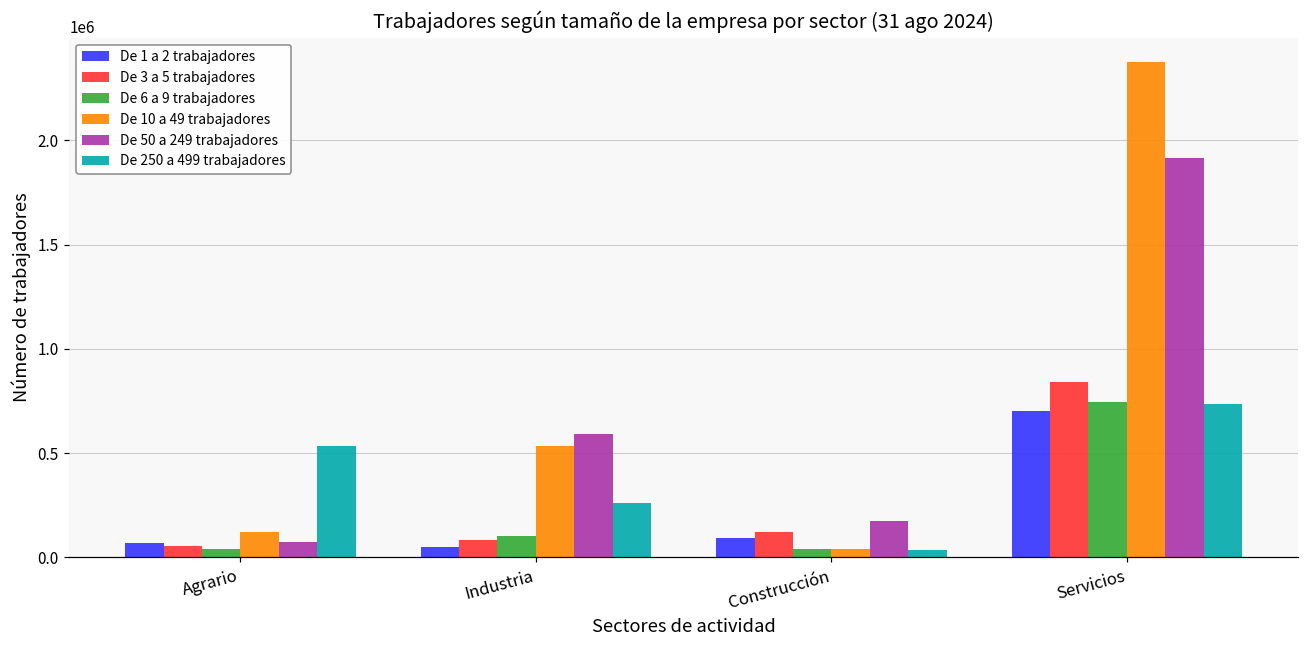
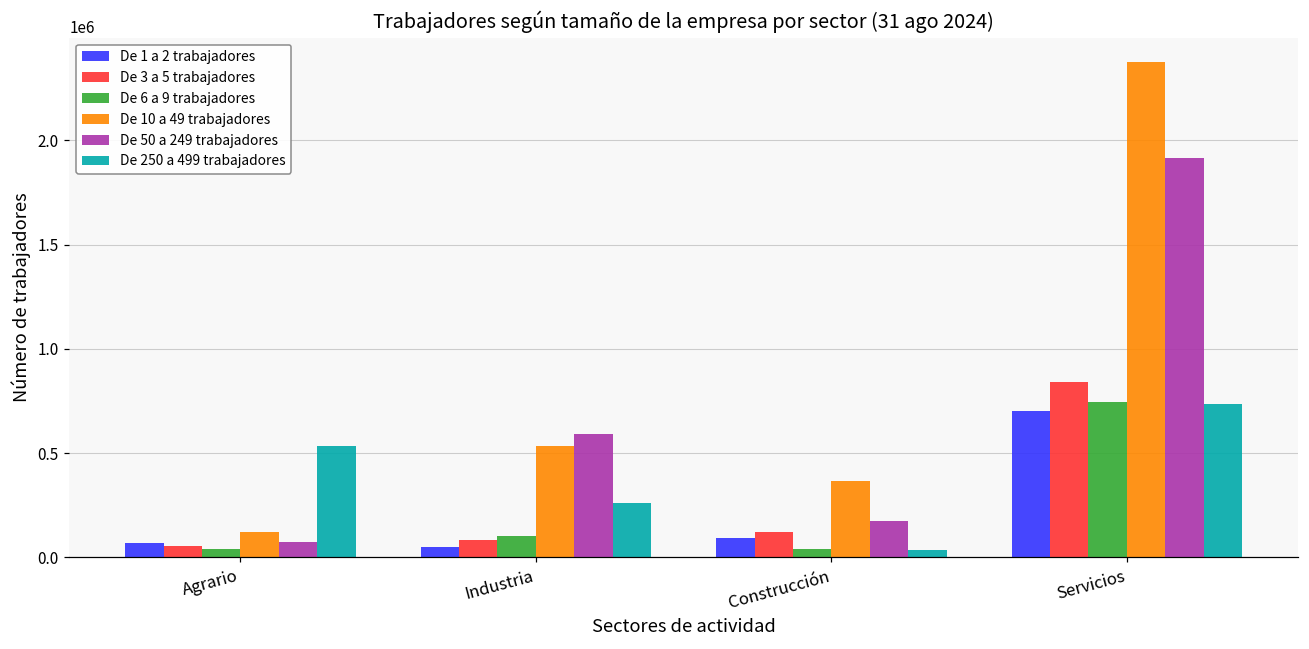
  {
    "De 1 a 2 trabajadores": {
      "Agrario": 70000,
      "Industria": 50000,
      "Construcción": 90000,
      "Servicios": 700000
    },
    "De 3 a 5 trabajadores": {
      "Agrario": 60000,
      "Industria": 80000,
      "Construcción": 120000,
      "Servicios": 840000
    },
    "De 6 a 9 trabajadores": {
      "Agrario": 40000,
      "Industria": 100000,
      "Construcción": 40000,
      "Servicios": 740000
    },
    "De 10 a 49 trabajadores": {
      "Agrario": 120000,
      "Industria": 540000,
-     "Construcción": 40000,
+     "Construcción": 370000,
      "Servicios": 2370000
    },
    "De 50 a 249 trabajadores": {
      "Agrario": 70000,
      "Industria": 590000,
      "Construcción": 170000,
      "Servicios": 1910000
    },
    "De 250 a 499 trabajadores": {
      "Agrario": 540000,
      "Industria": 260000,
      "Construcción": 30000,
      "Servicios": 740000
    }
  }
